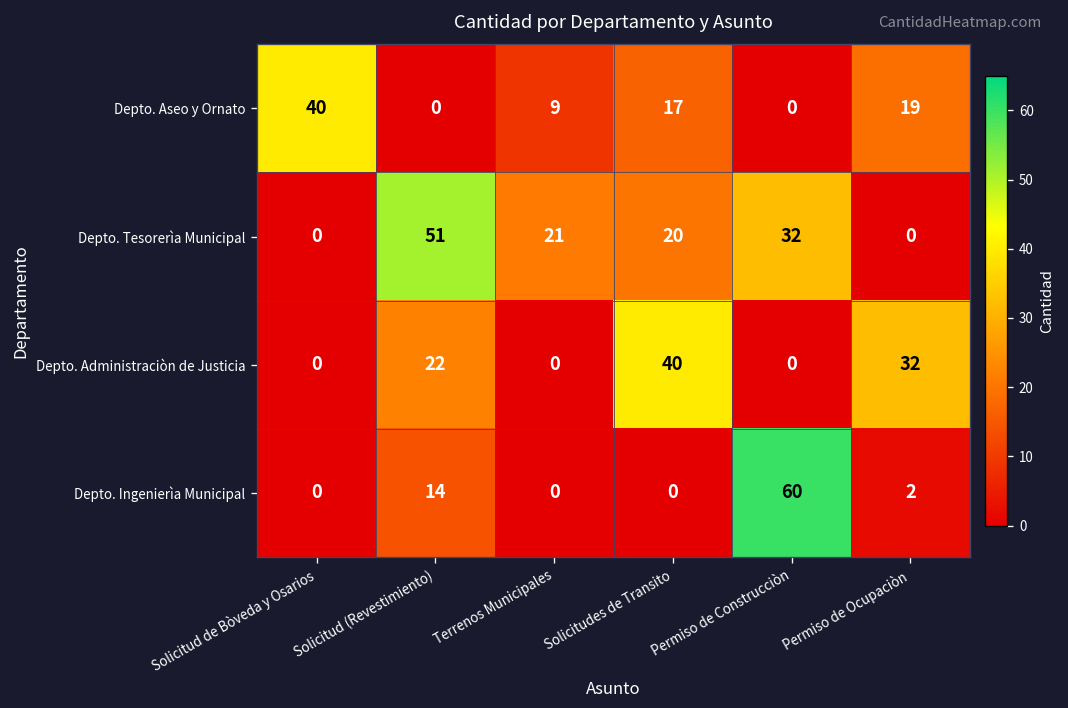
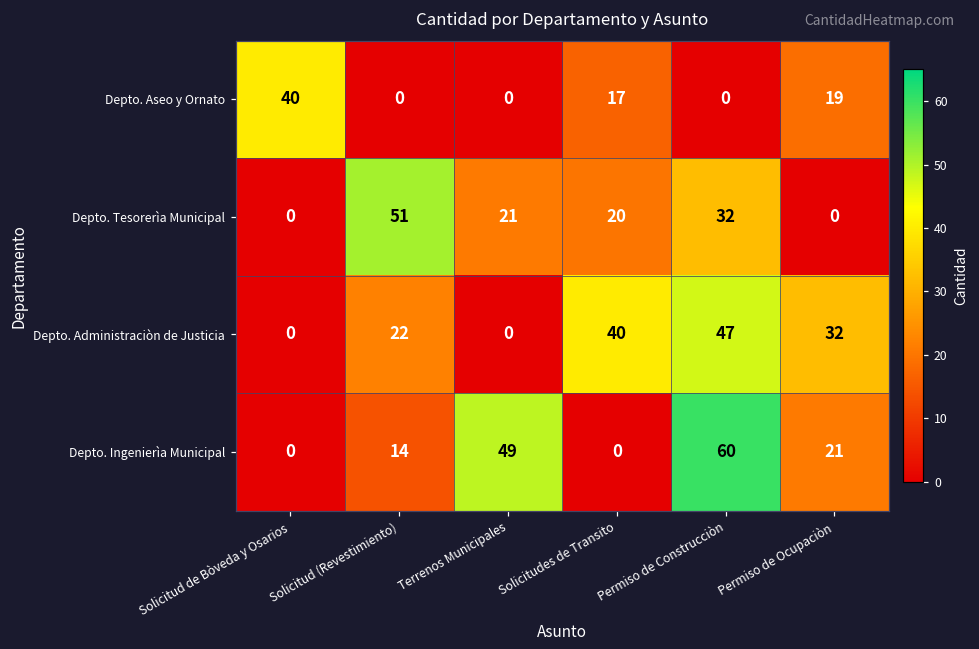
  {
    "Depto. Aseo y Ornato": {
      "Solicitud de Bòveda y Osarios": 40,
      "Solicitud (Revestimiento)": 0,
-     "Terrenos Municipales": 9,
+     "Terrenos Municipales": 0,
      "Solicitudes de Transito": 17,
      "Permiso de Construcciòn": 0,
      "Permiso de Ocupaciòn": 19
    },
    "Depto. Tesorerìa Municipal": {
      "Solicitud de Bòveda y Osarios": 0,
      "Solicitud (Revestimiento)": 51,
      "Terrenos Municipales": 21,
      "Solicitudes de Transito": 20,
      "Permiso de Construcciòn": 32,
      "Permiso de Ocupaciòn": 0
    },
    "Depto. Administraciòn de Justicia": {
      "Solicitud de Bòveda y Osarios": 0,
      "Solicitud (Revestimiento)": 22,
      "Terrenos Municipales": 0,
      "Solicitudes de Transito": 40,
-     "Permiso de Construcciòn": 0,
+     "Permiso de Construcciòn": 47,
      "Permiso de Ocupaciòn": 32
    },
    "Depto. Ingenierìa Municipal": {
      "Solicitud de Bòveda y Osarios": 0,
      "Solicitud (Revestimiento)": 14,
-     "Terrenos Municipales": 0,
+     "Terrenos Municipales": 49,
      "Solicitudes de Transito": 0,
      "Permiso de Construcciòn": 60,
-     "Permiso de Ocupaciòn": 2
+     "Permiso de Ocupaciòn": 21
    }
  }
